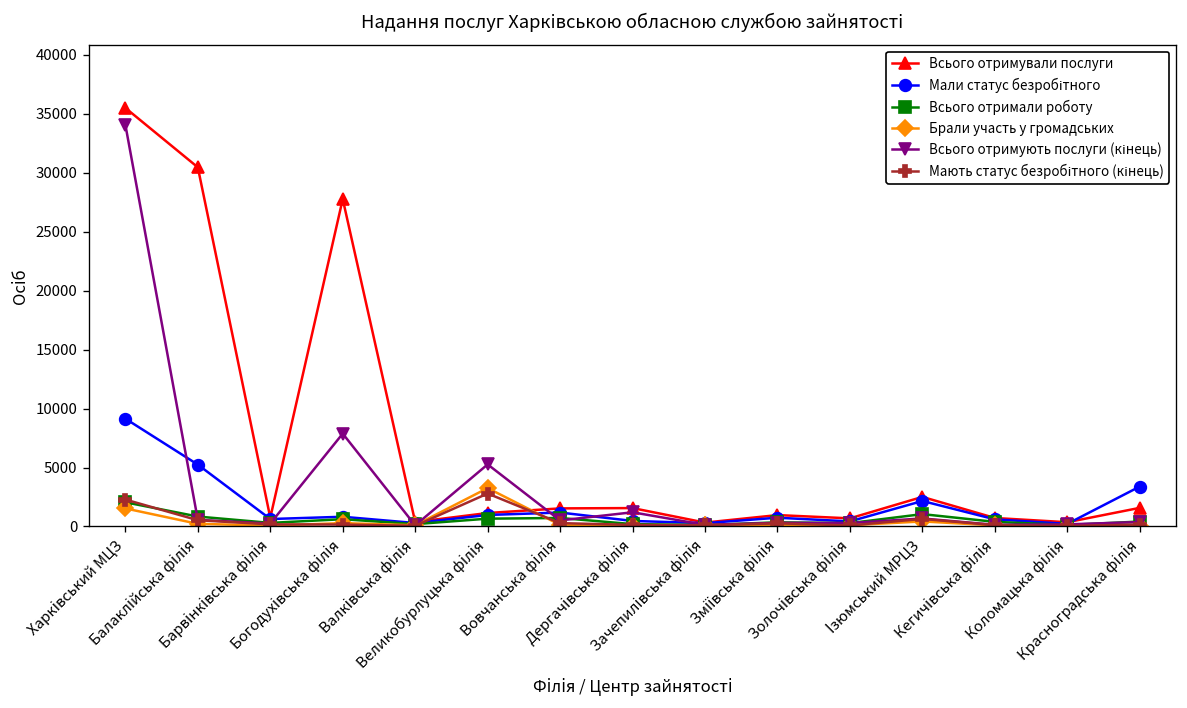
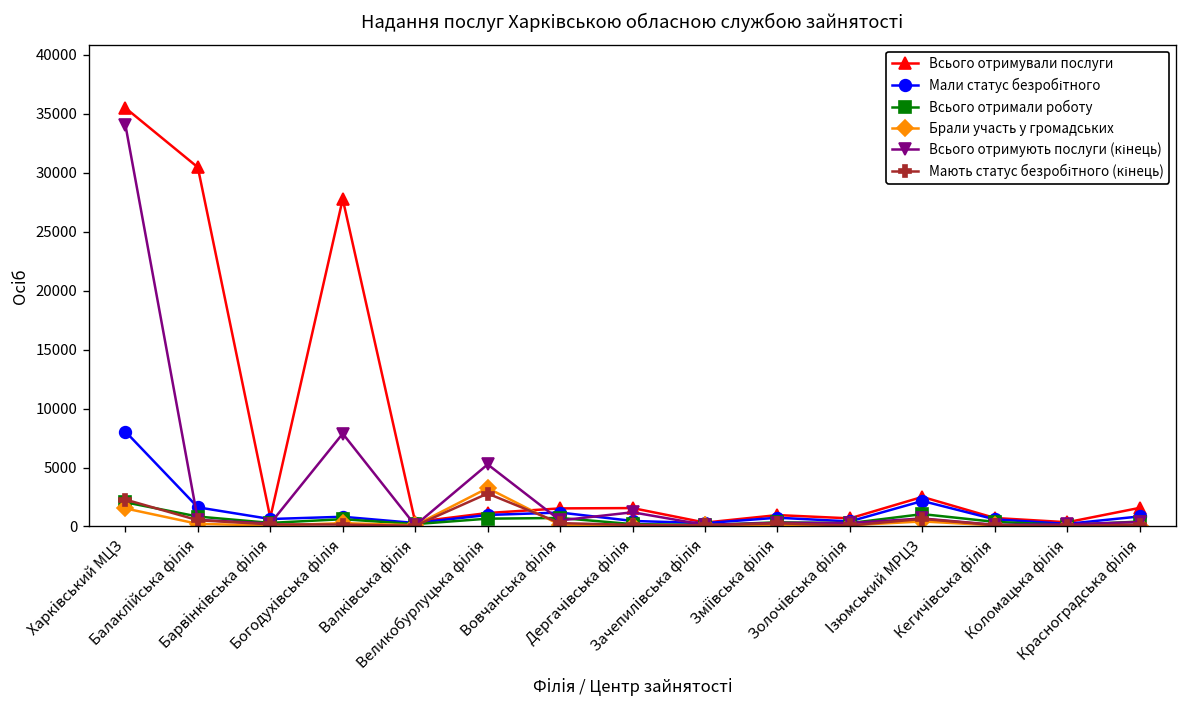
  {
    "Всього отримували послуги": {
      "Харківський МЦЗ": 35000,
      "Балаклійська філія": 30000,
      "Богодухівська філія": 28000,
      "Вовчанська філія": 2000,
      "Дергачівська філія": 2000,
      "Ізюмський МРЦЗ": 3000,
      "Красноградська філія": 2000
    },
    "Мали статус безробітного": {
-     "Харківський МЦЗ": 9000,
-     "Балаклійська філія": 5000,
+     "Харківський МЦЗ": 8000,
+     "Балаклійська філія": 2000,
      "Вовчанська філія": 1000,
      "Дергачівська філія": 0,
      "Ізюмський МРЦЗ": 2000,
-     "Красноградська філія": 3000
+     "Красноградська філія": 1000
    },
    "Всього отримали роботу": {
      "Балаклійська філія": 1000,
      "Великобурлуцька філія": 1000,
      "Ізюмський МРЦЗ": 1000
    },
    "Брали участь у громадських": {
      "Харківський МЦЗ": 2000,
      "Балаклійська філія": 0,
      "Великобурлуцька філія": 3000
    },
    "Всього отримують послуги (кінець)": {
      "Харківський МЦЗ": 34000,
      "Богодухівська філія": 8000,
      "Великобурлуцька філія": 5000,
      "Дергачівська філія": 1000
    },
    "Мають статус безробітного (кінець)": {
      "Великобурлуцька філія": 3000
    }
  }
